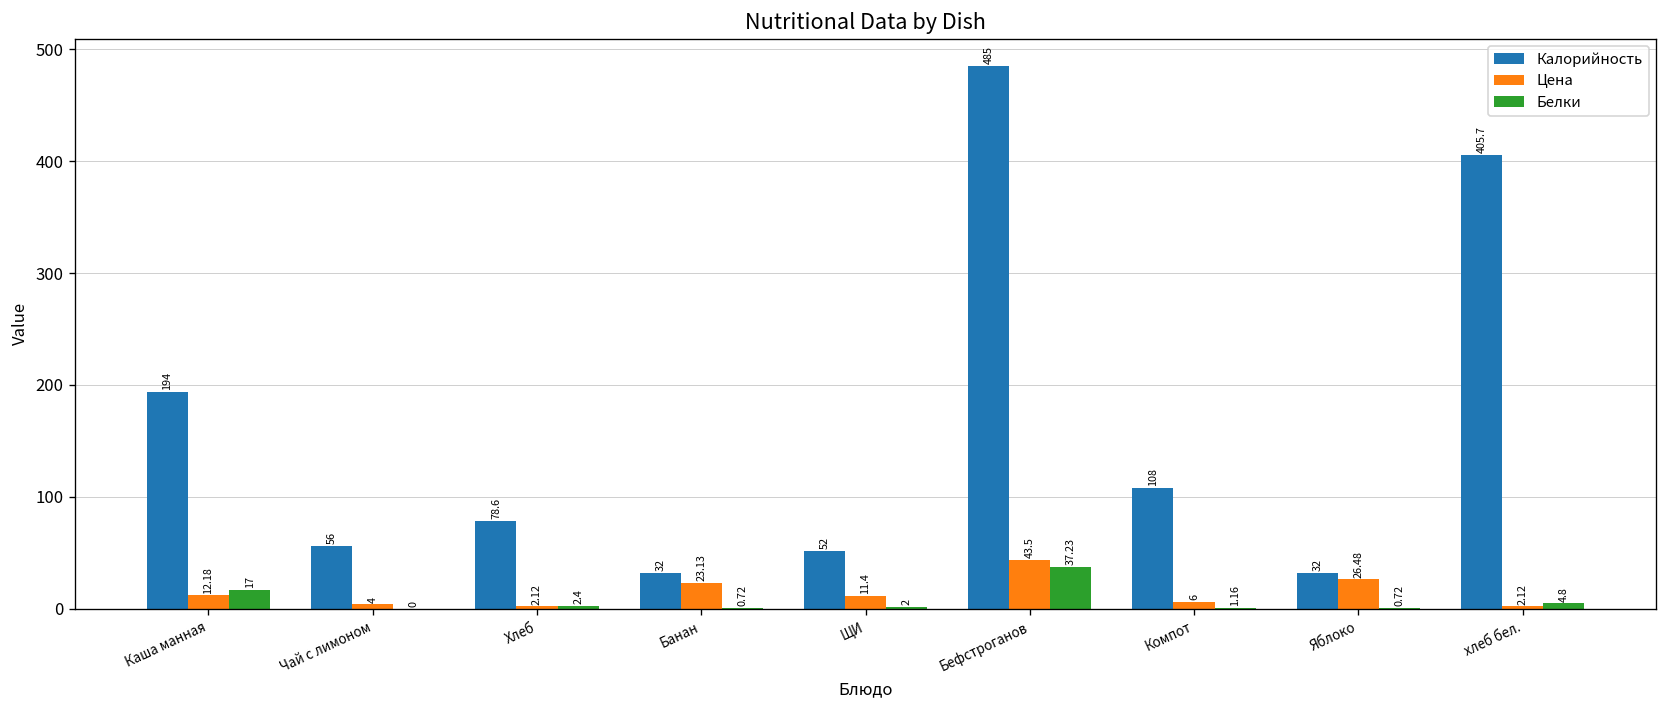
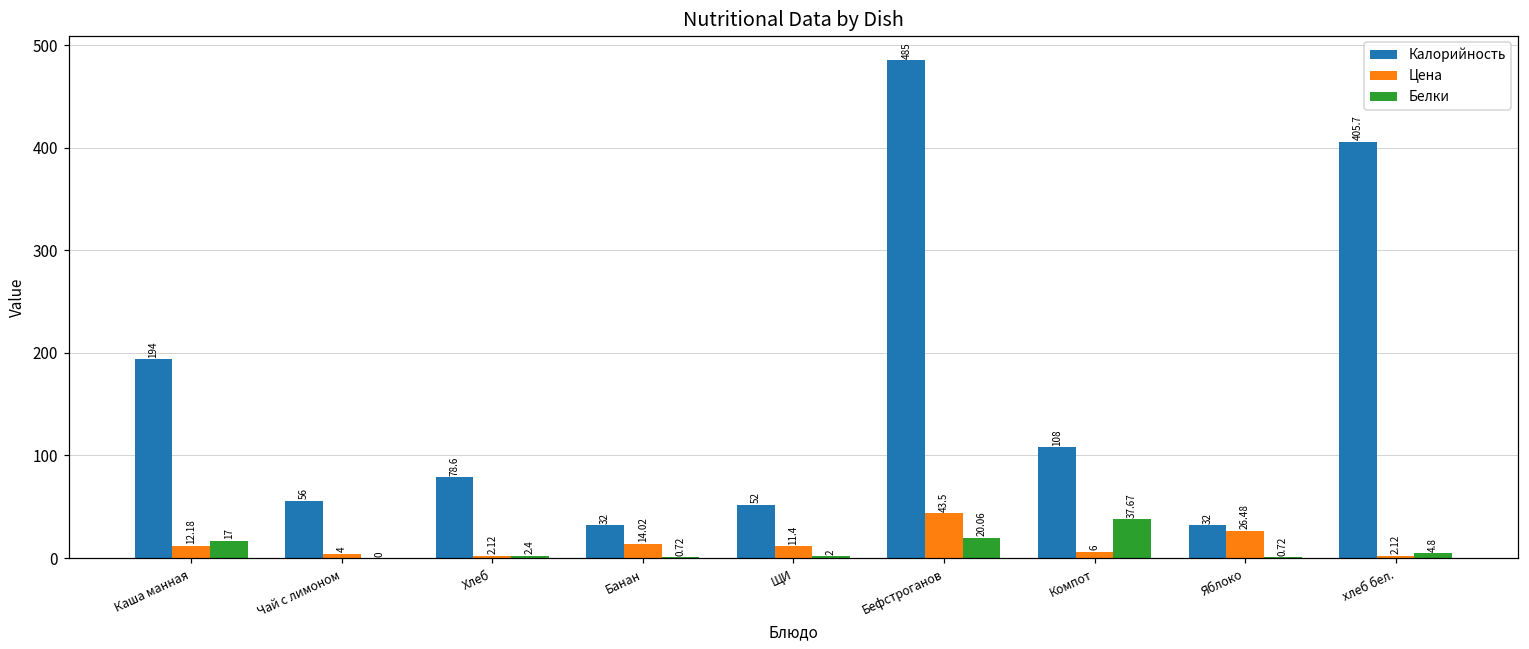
  {
    "Калорийность": {
      "Каша манная": 194,
      "Чай с лимоном": 56,
      "Хлеб": 78.6,
      "Банан": 32,
      "ЩИ": 52,
      "Бефстроганов": 485,
      "Компот": 108,
      "Яблоко": 32,
      "хлеб бел.": 405.7
    },
    "Цена": {
      "Каша манная": 12.18,
      "Чай с лимоном": 4,
      "Хлеб": 2.12,
-     "Банан": 23.13,
+     "Банан": 14.02,
      "ЩИ": 11.4,
      "Бефстроганов": 43.5,
      "Компот": 6,
      "Яблоко": 26.48,
      "хлеб бел.": 2.12
    },
    "Белки": {
      "Каша манная": 17,
      "Чай с лимоном": 0,
      "Хлеб": 2.4,
      "Банан": 0.72,
      "ЩИ": 2,
-     "Бефстроганов": 37.23,
-     "Компот": 1.16,
+     "Бефстроганов": 20.06,
+     "Компот": 37.67,
      "Яблоко": 0.72,
      "хлеб бел.": 4.8
    }
  }
